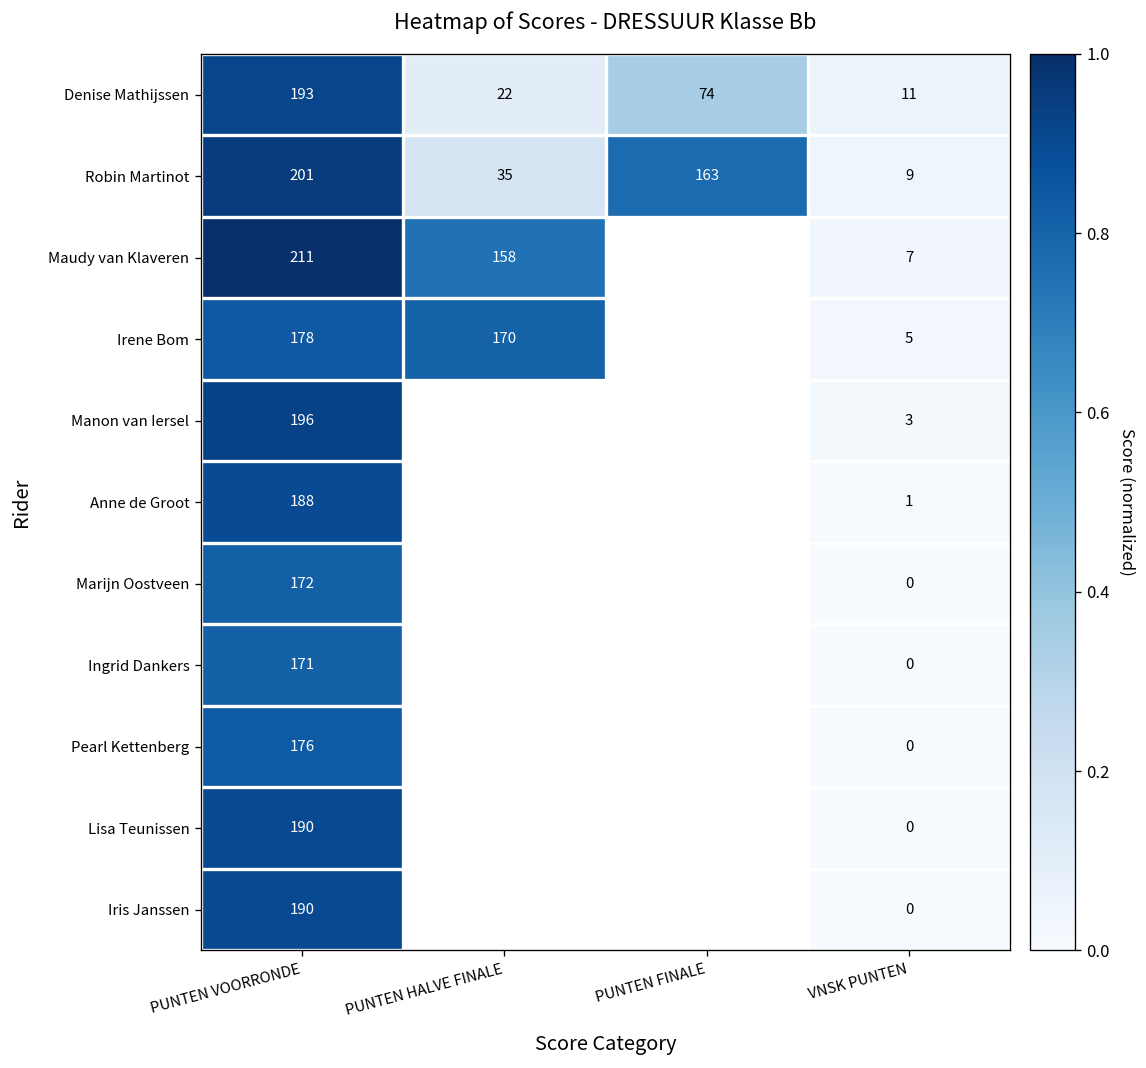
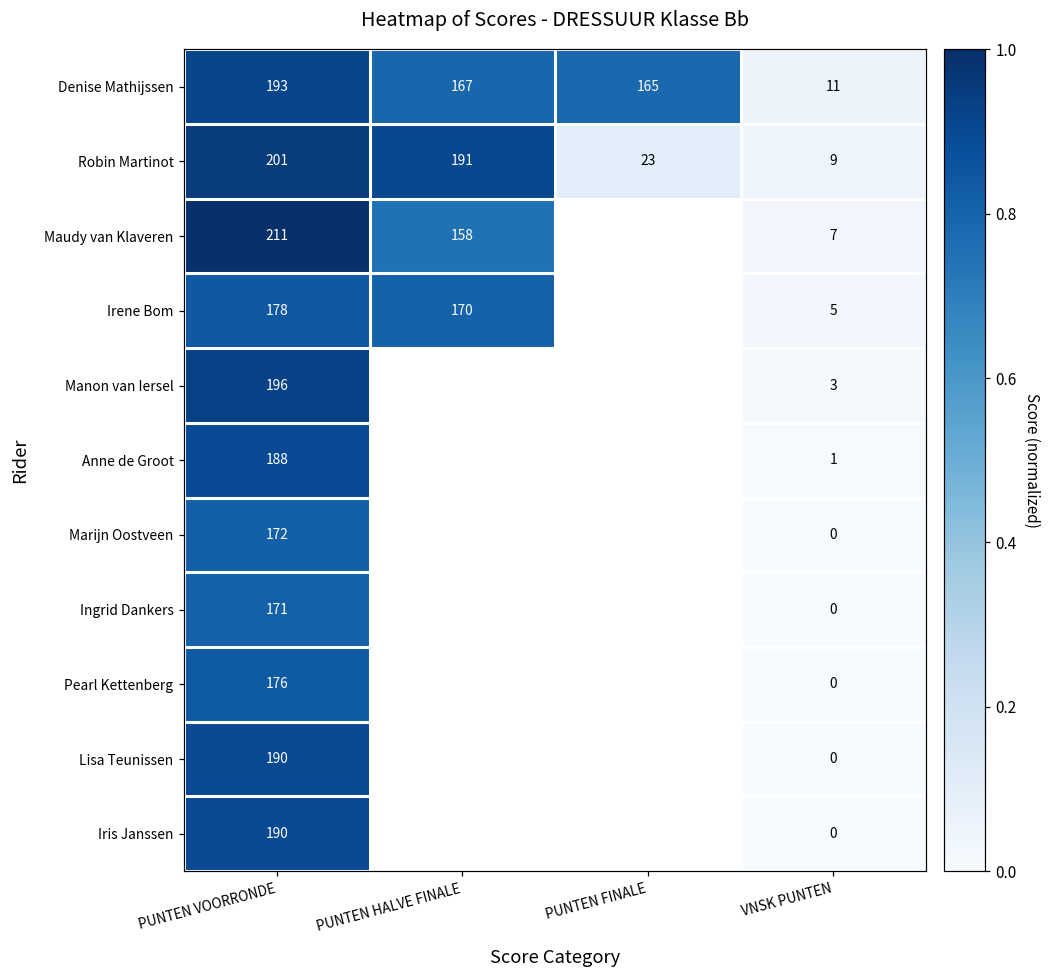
  {
    "Denise Mathijssen": {
      "PUNTEN VOORRONDE": 193,
-     "PUNTEN HALVE FINALE": 22,
-     "PUNTEN FINALE": 74,
+     "PUNTEN HALVE FINALE": 167,
+     "PUNTEN FINALE": 165,
      "VNSK PUNTEN": 11
    },
    "Robin Martinot": {
      "PUNTEN VOORRONDE": 201,
-     "PUNTEN HALVE FINALE": 35,
-     "PUNTEN FINALE": 163,
+     "PUNTEN HALVE FINALE": 191,
+     "PUNTEN FINALE": 23,
      "VNSK PUNTEN": 9
    },
    "Maudy van Klaveren": {
      "PUNTEN VOORRONDE": 211,
      "PUNTEN HALVE FINALE": 158,
      "VNSK PUNTEN": 7
    },
    "Irene Bom": {
      "PUNTEN VOORRONDE": 178,
      "PUNTEN HALVE FINALE": 170,
      "VNSK PUNTEN": 5
    },
    "Manon van Iersel": {
      "PUNTEN VOORRONDE": 196,
      "VNSK PUNTEN": 3
    },
    "Anne de Groot": {
      "PUNTEN VOORRONDE": 188,
      "VNSK PUNTEN": 1
    },
    "Marijn Oostveen": {
      "PUNTEN VOORRONDE": 172,
      "VNSK PUNTEN": 0
    },
    "Ingrid Dankers": {
      "PUNTEN VOORRONDE": 171,
      "VNSK PUNTEN": 0
    },
    "Pearl Kettenberg": {
      "PUNTEN VOORRONDE": 176,
      "VNSK PUNTEN": 0
    },
    "Lisa Teunissen": {
      "PUNTEN VOORRONDE": 190,
      "VNSK PUNTEN": 0
    },
    "Iris Janssen": {
      "PUNTEN VOORRONDE": 190,
      "VNSK PUNTEN": 0
    }
  }
